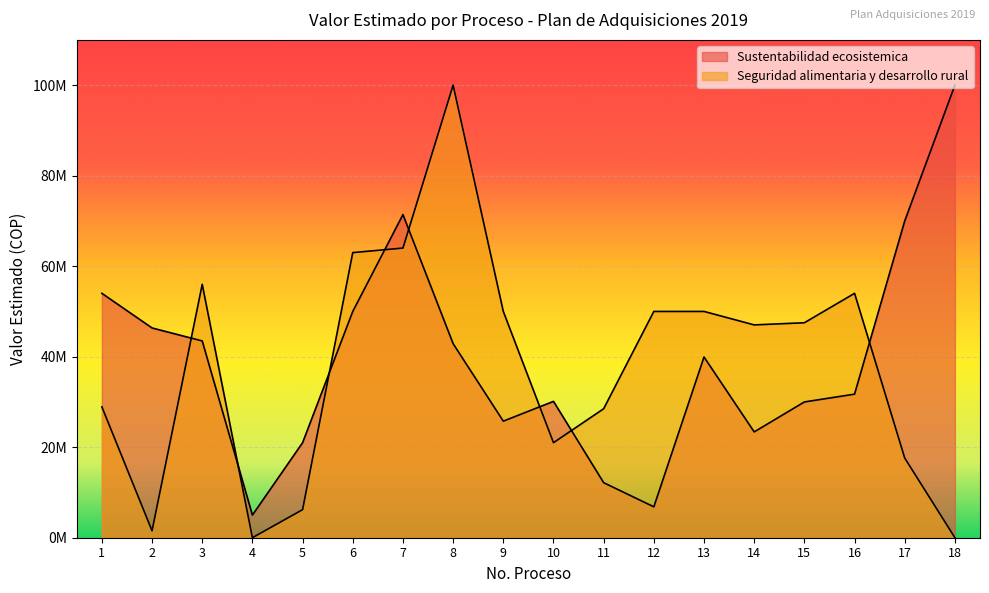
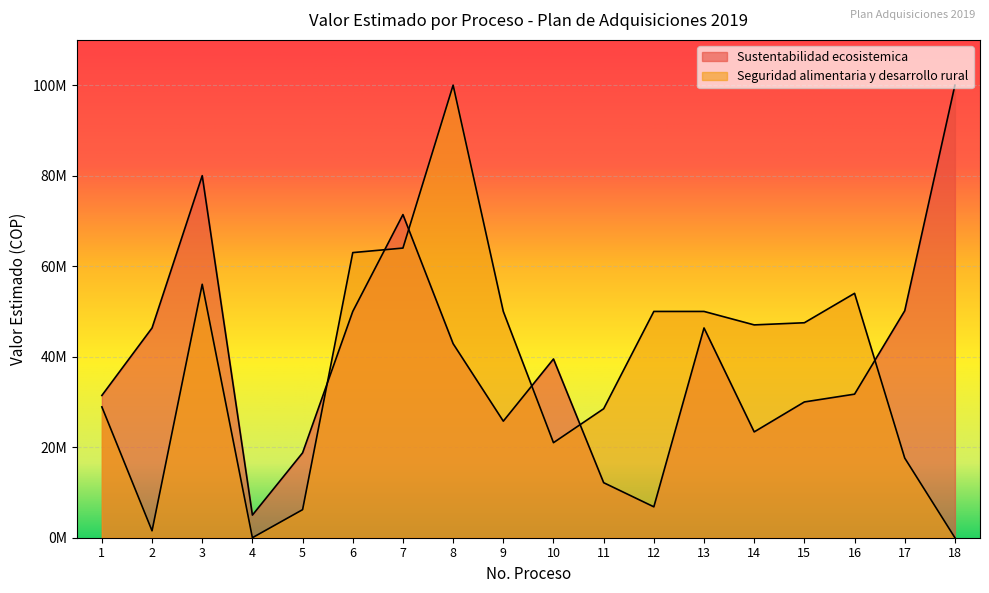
  {
    "Sustentabilidad ecosistemica": {
-     "1": 54000000,
+     "1": 31000000,
      "2": 46000000,
-     "3": 43000000,
+     "3": 80000000,
      "4": 5000000,
-     "5": 21000000,
+     "5": 19000000,
      "6": 50000000,
      "7": 71000000,
      "8": 43000000,
      "9": 26000000,
-     "10": 30000000,
+     "10": 39000000,
      "11": 12000000,
      "12": 7000000,
-     "13": 40000000,
+     "13": 46000000,
      "14": 23000000,
      "15": 30000000,
      "16": 32000000,
-     "17": 70000000
+     "17": 50000000
    },
    "Seguridad alimentaria y desarrollo rural": {
      "1": 29000000,
      "2": 2000000,
      "3": 56000000,
      "4": 0,
      "5": 6000000,
      "6": 63000000,
      "7": 64000000,
      "8": 100000000,
      "9": 50000000,
      "10": 21000000,
      "11": 29000000,
      "12": 50000000,
      "13": 50000000,
      "14": 47000000,
      "15": 48000000,
      "16": 54000000,
      "17": 18000000,
      "18": 0
    }
  }
